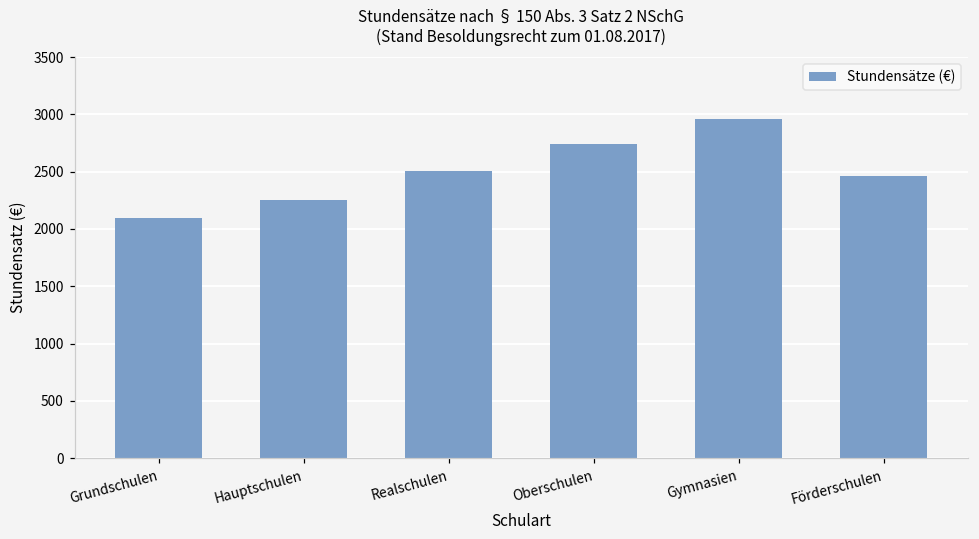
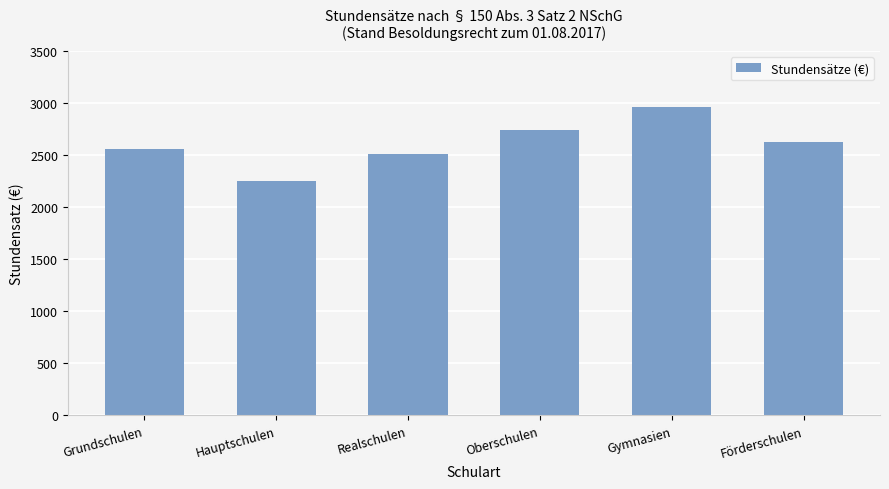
  {
-   "Grundschulen": 2100,
+   "Grundschulen": 2550,
    "Hauptschulen": 2250,
    "Realschulen": 2510,
    "Oberschulen": 2740,
    "Gymnasien": 2960,
-   "Förderschulen": 2460
+   "Förderschulen": 2620
  }
